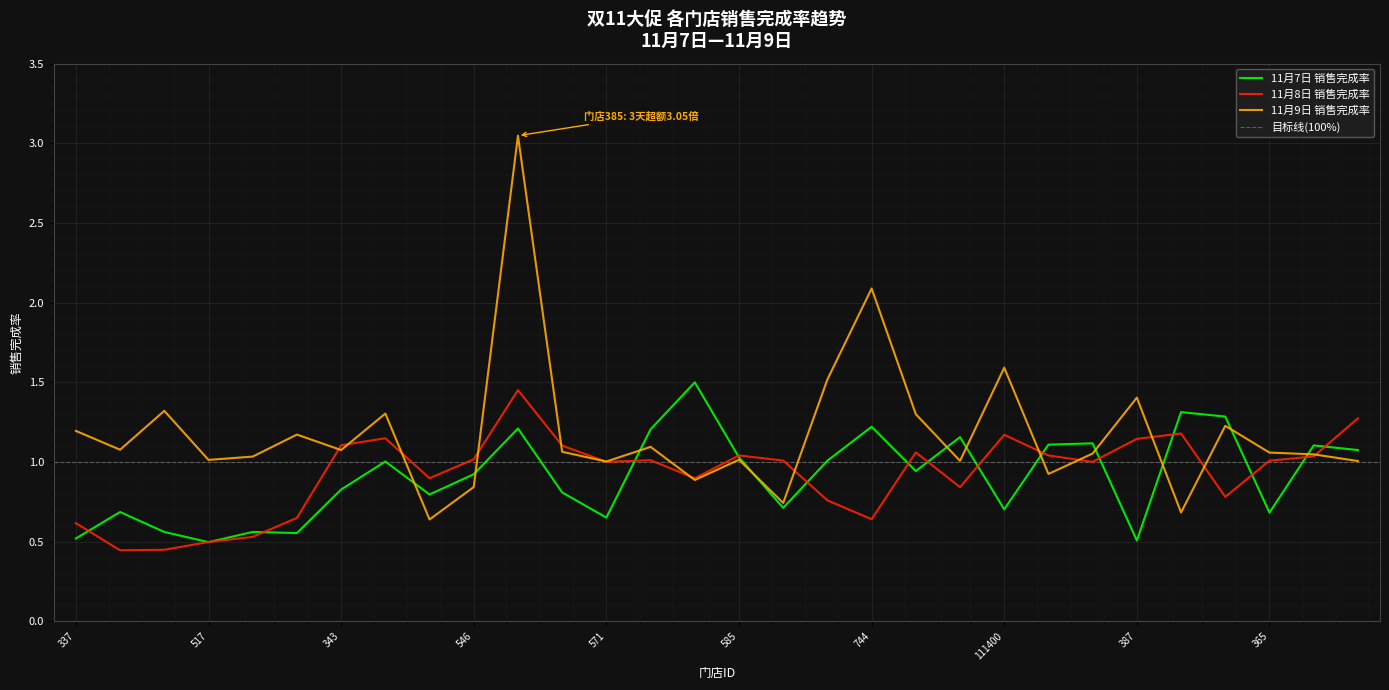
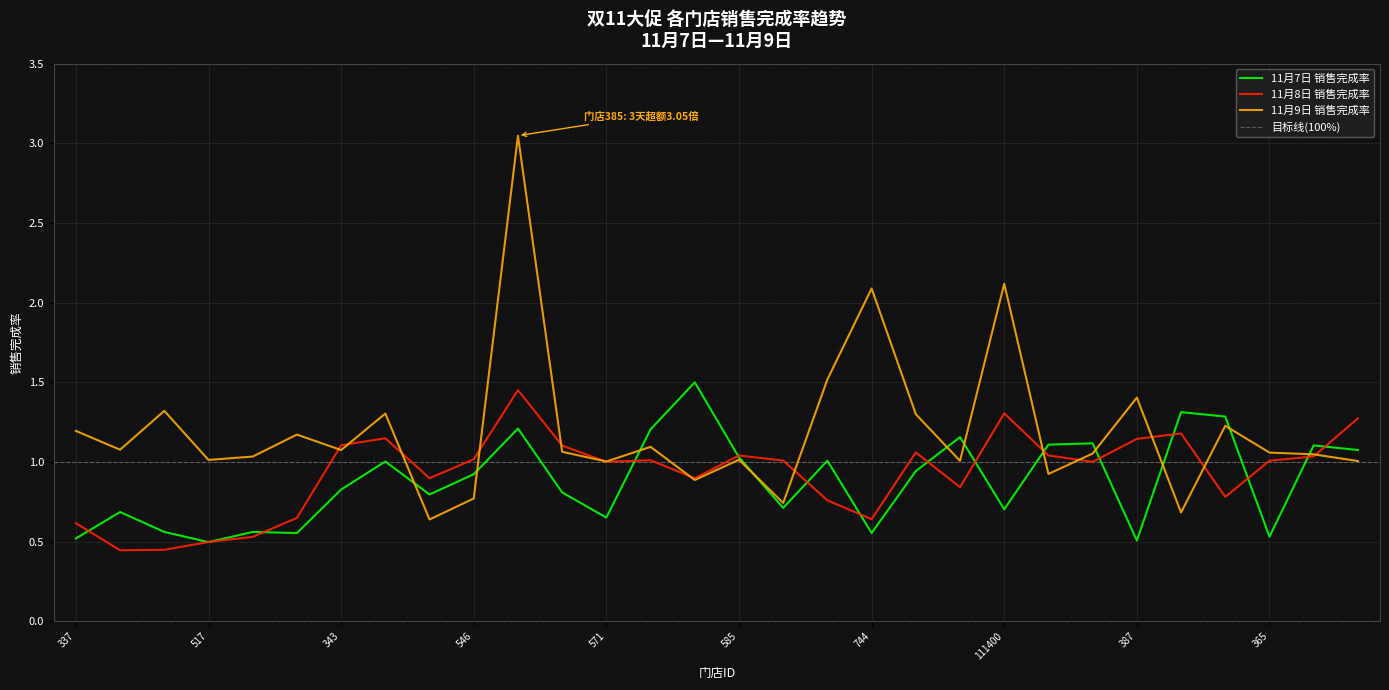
  {
    "11月7日 销售完成率": {
      "337": 0.52,
      "343": 0.83,
      "546": 0.92,
      "571": 0.65,
-     "744": 1.22,
+     "744": 0.55,
      "111400": 0.70,
      "387": 0.51,
-     "365": 0.68
+     "365": 0.53
    },
    "11月8日 销售完成率": {
      "337": 0.62,
      "343": 1.11,
      "546": 1.02,
      "744": 0.64,
-     "111400": 1.17,
+     "111400": 1.31,
      "387": 1.15,
      "365": 1.01
    },
    "11月9日 销售完成率": {
      "337": 1.20,
      "517": 1.01,
      "343": 1.08,
-     "546": 0.84,
+     "546": 0.77,
      "744": 2.09,
-     "111400": 1.59,
+     "111400": 2.12,
      "387": 1.40,
      "365": 1.06
    }
  }
